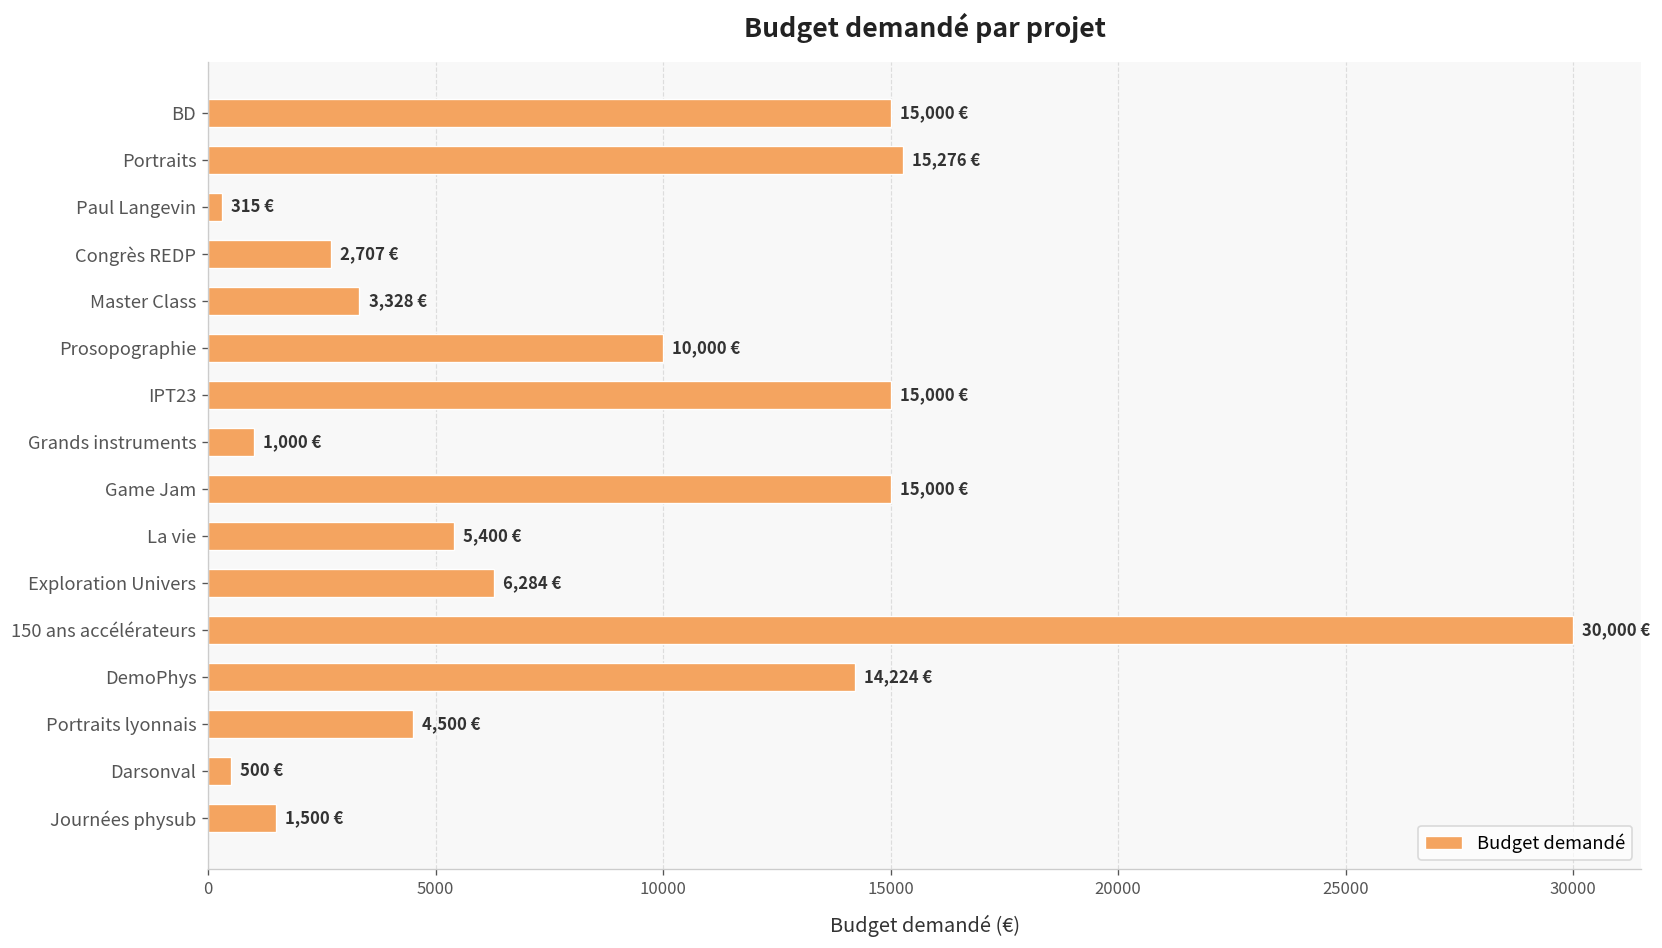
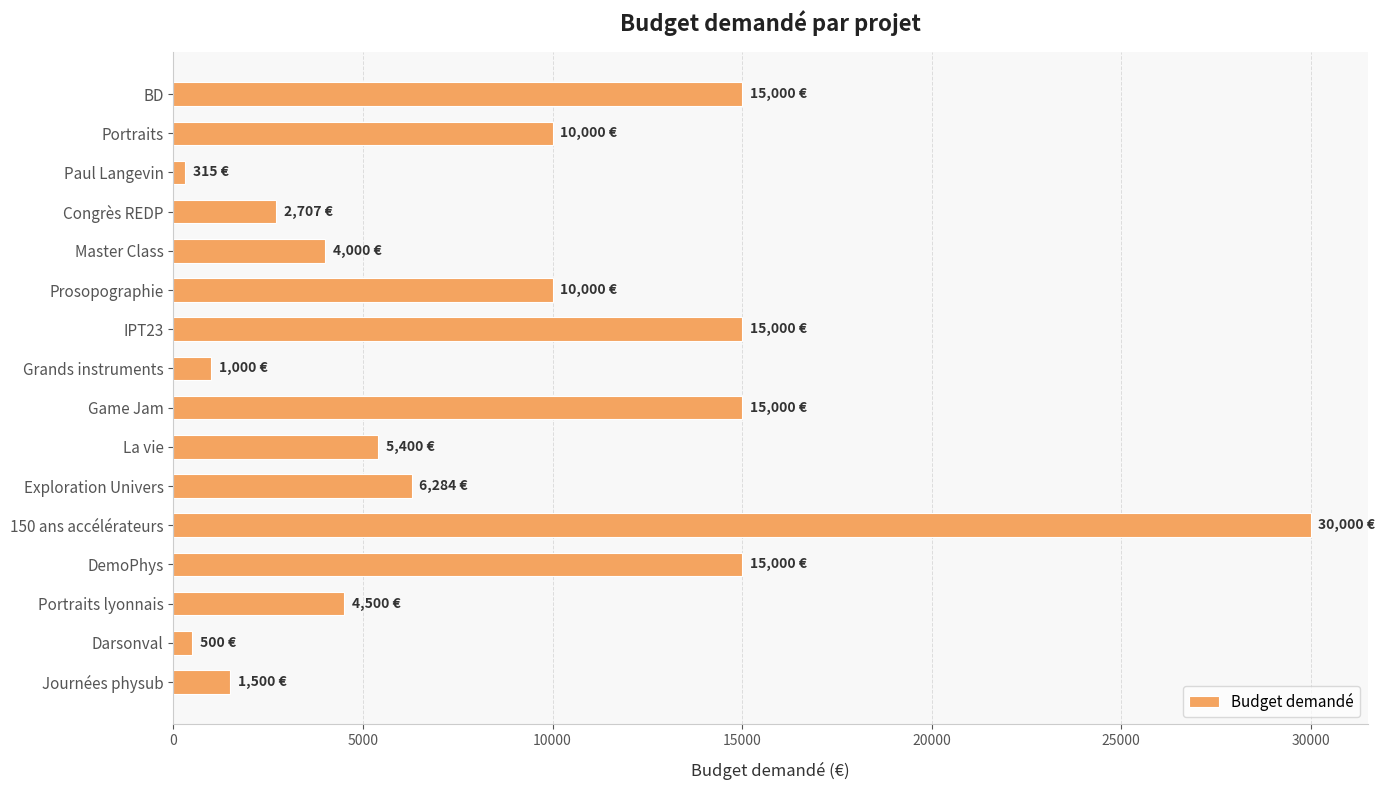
  {
    "BD": "15,000",
-   "Portraits": "15,276",
+   "Portraits": "10,000",
    "Paul Langevin": "315",
    "Congrès REDP": "2,707",
-   "Master Class": "3,328",
+   "Master Class": "4,000",
    "Prosopographie": "10,000",
    "IPT23": "15,000",
    "Grands instruments": "1,000",
    "Game Jam": "15,000",
    "La vie": "5,400",
    "Exploration Univers": "6,284",
    "150 ans accélérateurs": "30,000",
-   "DemoPhys": "14,224",
+   "DemoPhys": "15,000",
    "Portraits lyonnais": "4,500",
    "Darsonval": "500",
    "Journées physub": "1,500"
  }
